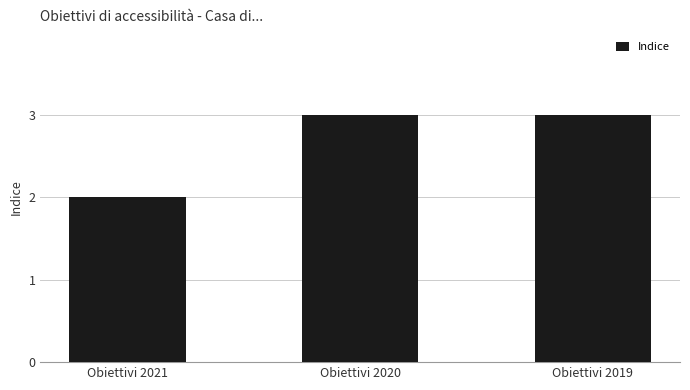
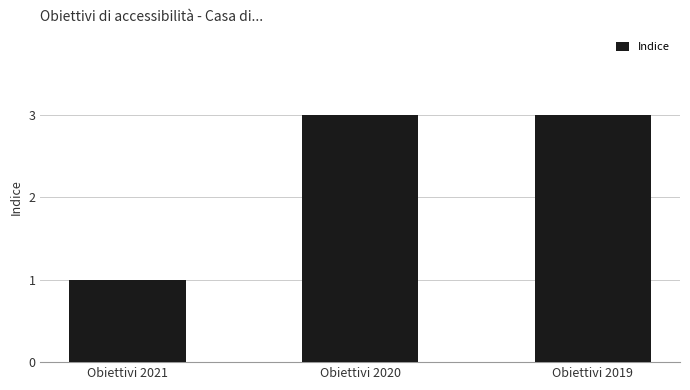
  {
-   "Obiettivi 2021": 2,
+   "Obiettivi 2021": 1,
    "Obiettivi 2020": 3,
    "Obiettivi 2019": 3
  }
